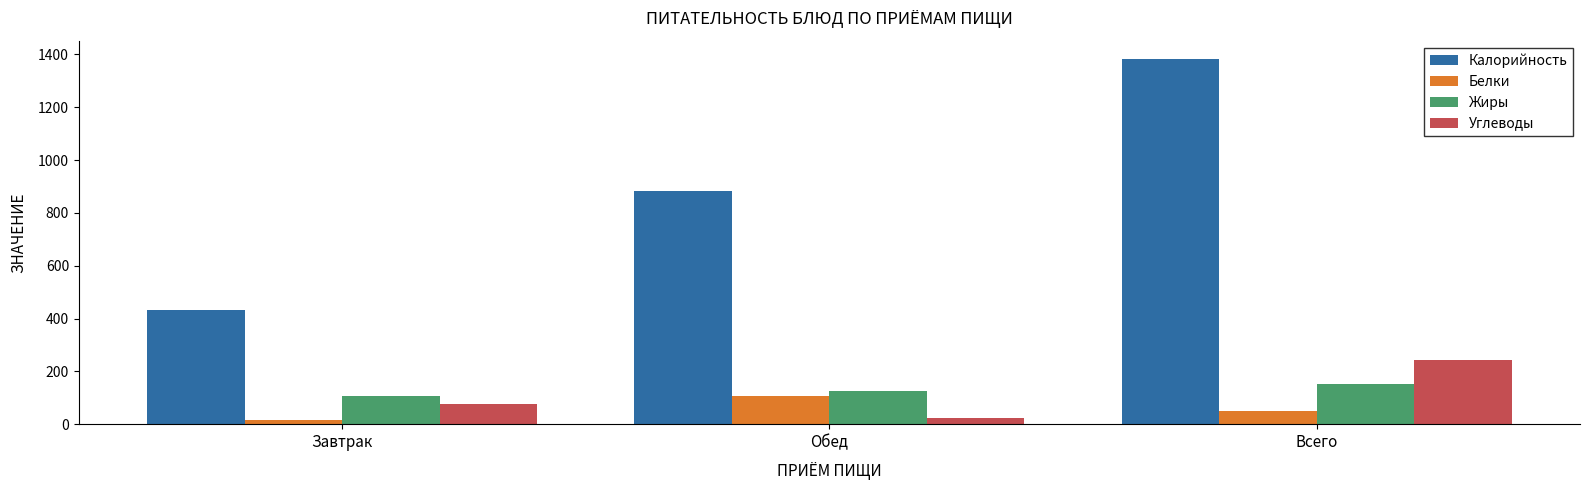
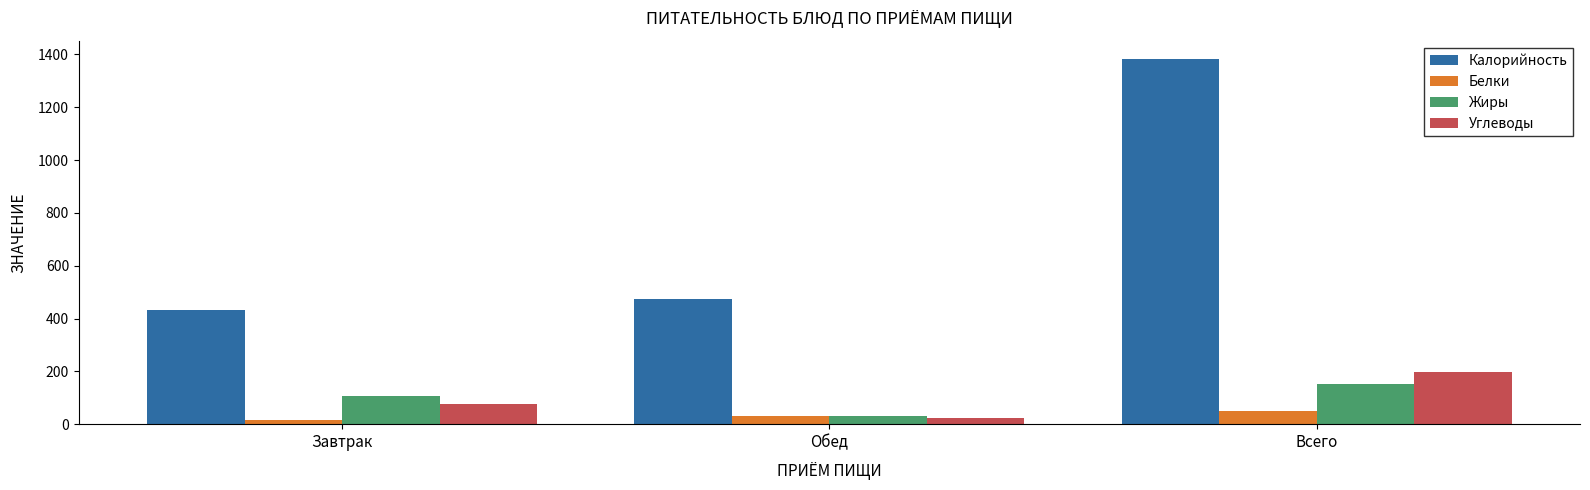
  {
    "Калорийность": {
      "Завтрак": 430,
-     "Обед": 880,
+     "Обед": 480,
      "Всего": 1380
    },
    "Белки": {
      "Завтрак": 20,
-     "Обед": 100,
+     "Обед": 30,
      "Всего": 50
    },
    "Жиры": {
      "Завтрак": 110,
-     "Обед": 120,
+     "Обед": 30,
      "Всего": 150
    },
    "Углеводы": {
      "Завтрак": 80,
      "Обед": 20,
-     "Всего": 240
+     "Всего": 200
    }
  }
